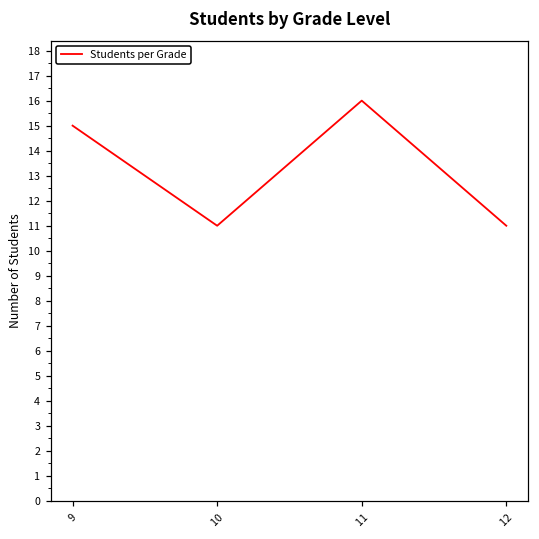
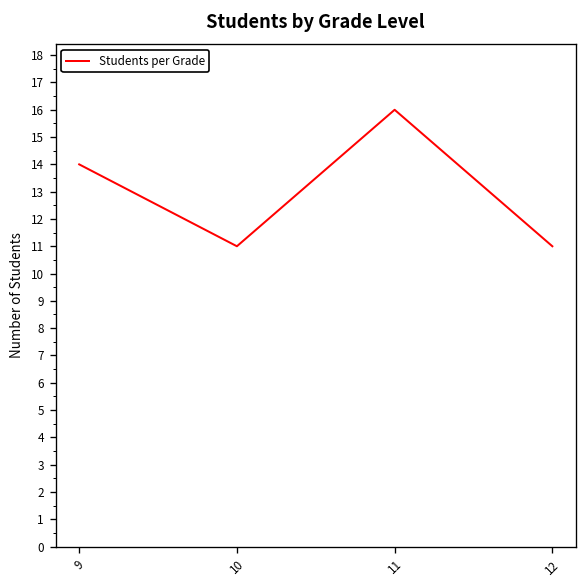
  {
-   "9": 15,
+   "9": 14,
    "10": 11,
    "11": 16,
    "12": 11
  }
